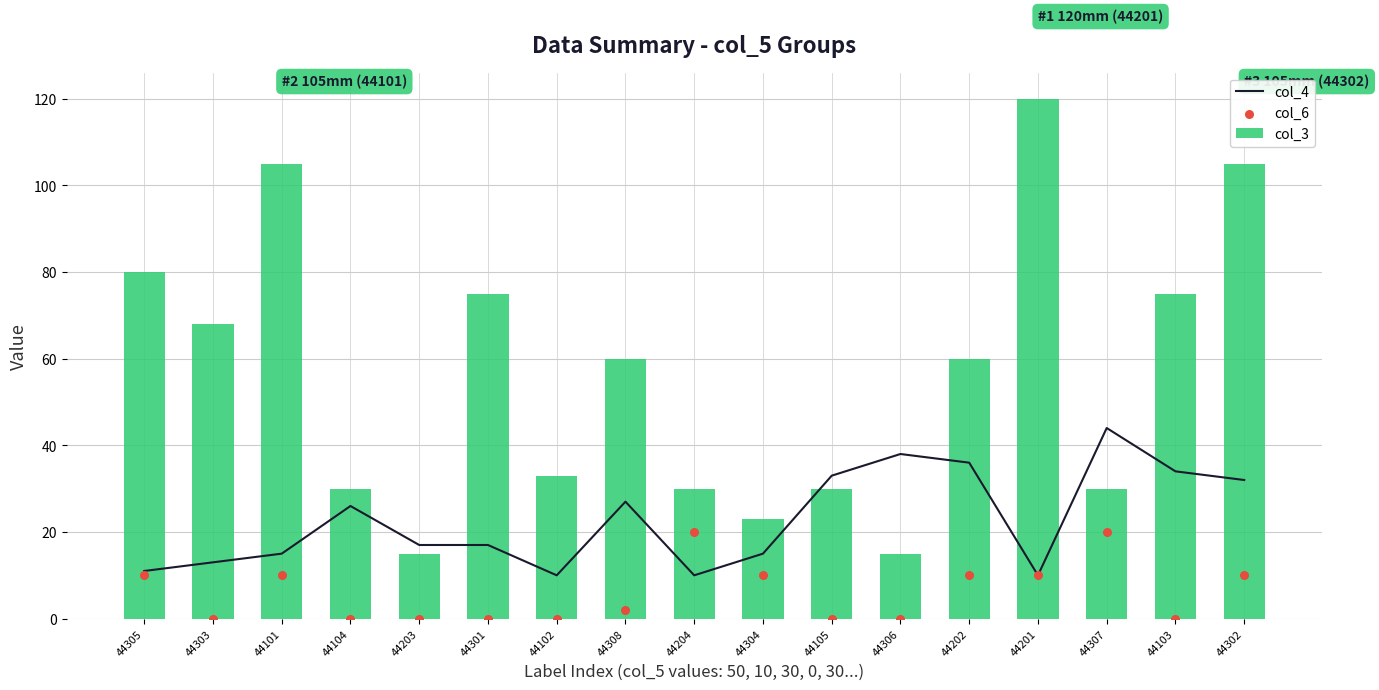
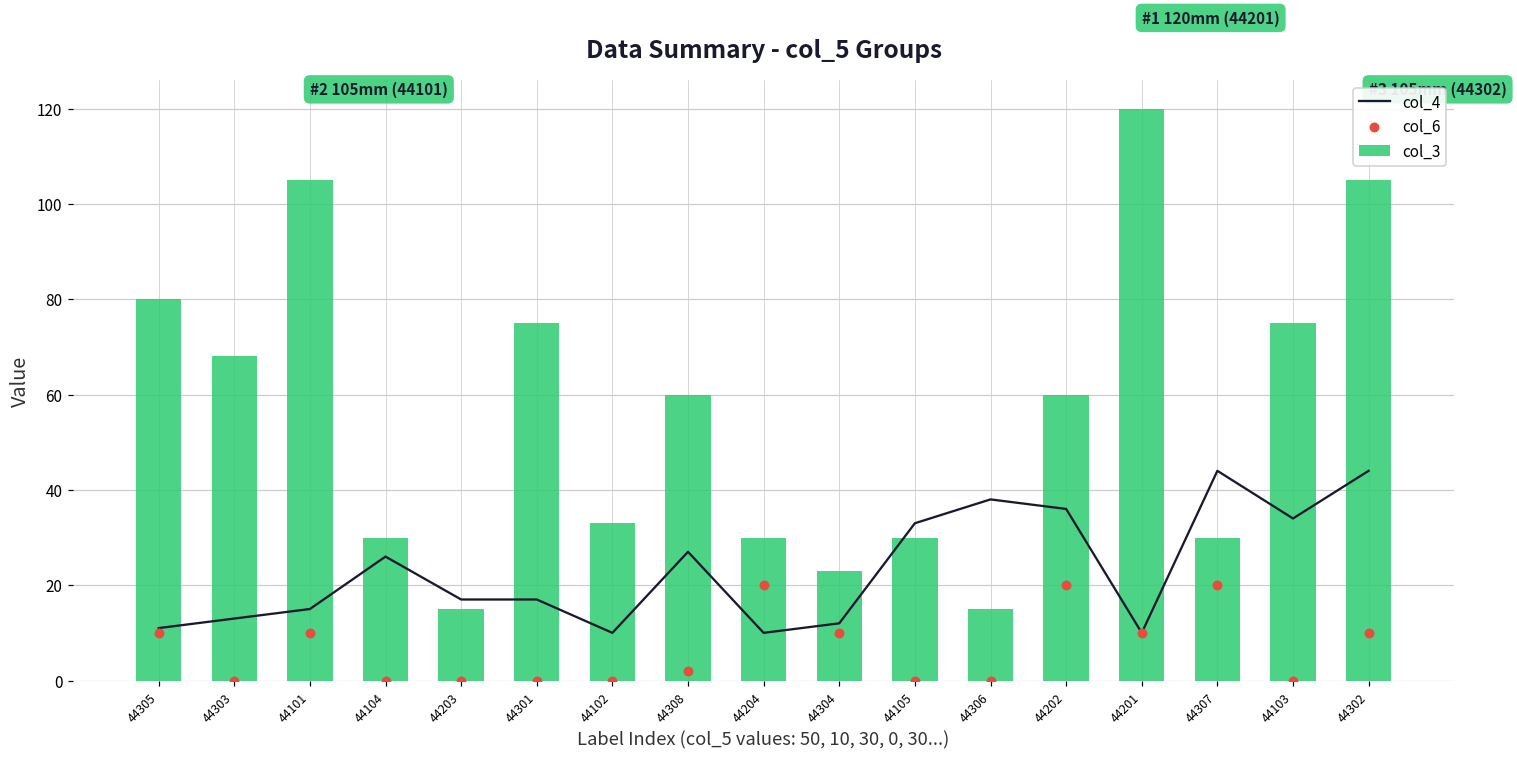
  {
    "col_4": {
      "44305": 11,
      "44303": 13,
      "44101": 15,
      "44104": 26,
      "44203": 17,
      "44301": 17,
      "44102": 10,
      "44308": 27,
      "44204": 10,
-     "44304": 15,
+     "44304": 12,
      "44105": 33,
      "44306": 38,
      "44202": 36,
      "44307": 44,
      "44103": 34,
-     "44302": 32
+     "44302": 44
    },
    "col_3": {
      "44305": 80,
      "44303": 68,
      "44101": 105,
      "44104": 30,
      "44203": 15,
      "44301": 75,
      "44102": 33,
      "44308": 60,
      "44204": 30,
      "44304": 23,
      "44105": 30,
      "44306": 15,
      "44202": 60,
      "44201": 120,
      "44307": 30,
      "44103": 75,
      "44302": 105
    },
    "col_6": {
-     "44202": 10
+     "44202": 20
    }
  }
